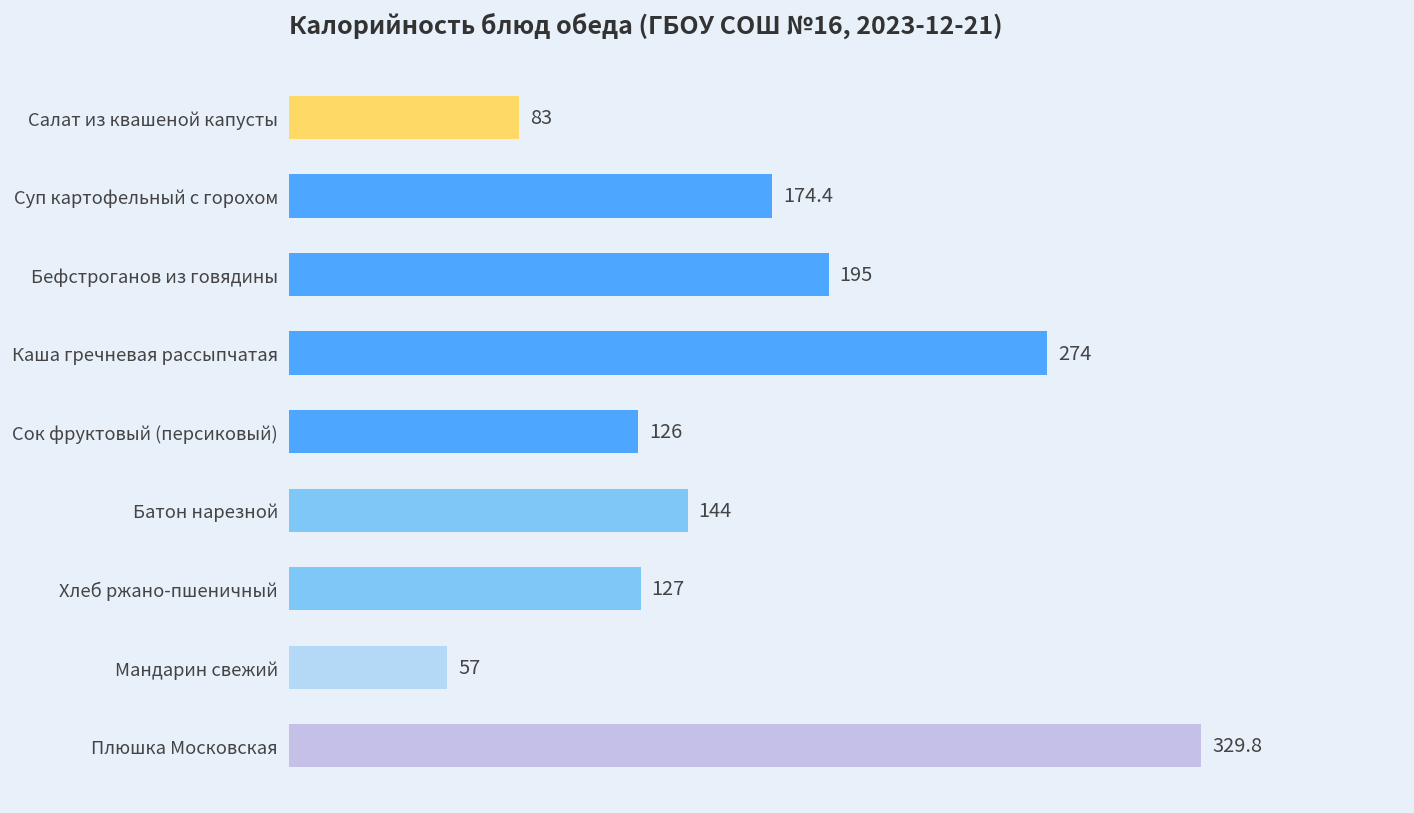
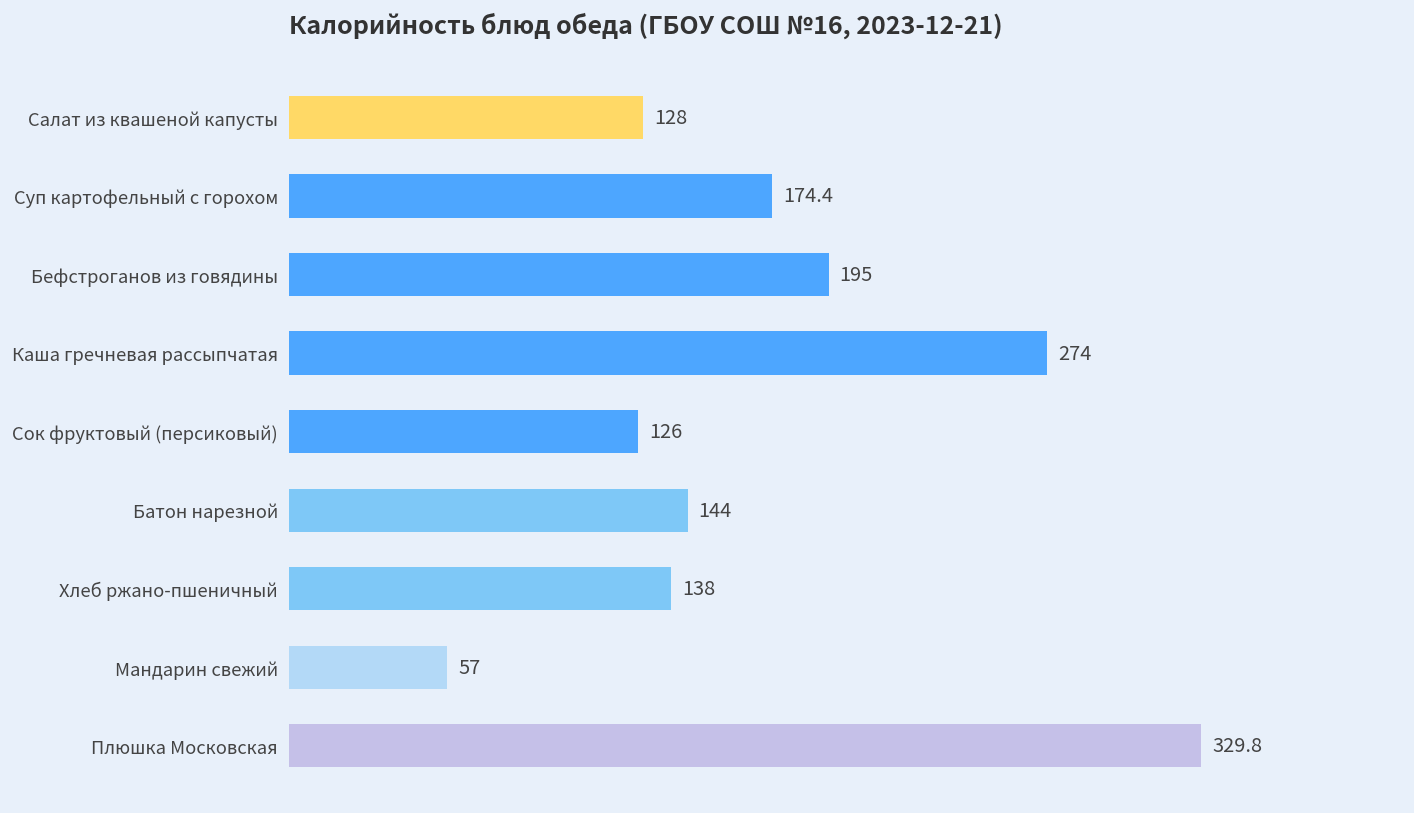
  {
-   "Салат из квашеной капусты": 83,
+   "Салат из квашеной капусты": 128,
    "Суп картофельный с горохом": 174.4,
    "Бефстроганов из говядины": 195,
    "Каша гречневая рассыпчатая": 274,
    "Сок фруктовый (персиковый)": 126,
    "Батон нарезной": 144,
-   "Хлеб ржано-пшеничный": 127,
+   "Хлеб ржано-пшеничный": 138,
    "Мандарин свежий": 57,
    "Плюшка Московская": 329.8
  }
